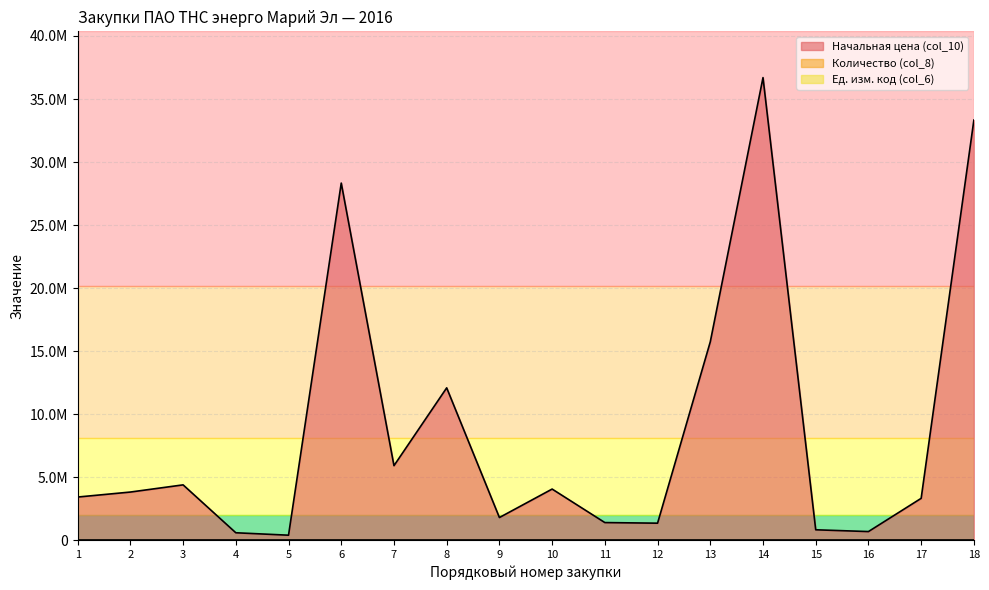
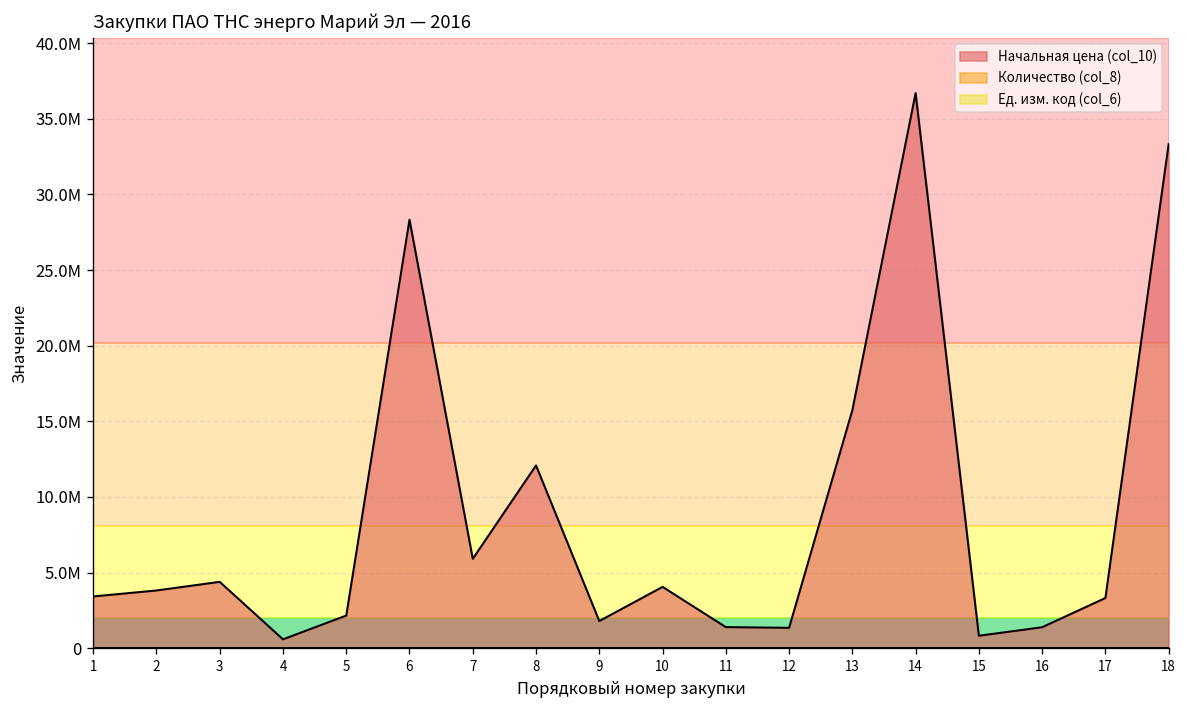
  {
    "Начальная цена (col_10)": {
      "1": 3400000,
      "2": 3800000,
      "3": 4400000,
      "4": 600000,
-     "5": 400000,
+     "5": 2200000,
      "6": 28300000,
      "7": 5900000,
      "8": 12100000,
      "9": 1800000,
      "10": 4100000,
      "11": 1400000,
      "12": 1400000,
      "13": 15700000,
      "14": 36700000,
      "15": 800000,
-     "16": 700000,
+     "16": 1400000,
      "17": 3300000,
      "18": 33300000
    },
    "Ед. изм. код (col_6)": {
      "1": 0,
      "2": 0,
      "3": 0,
      "4": 0,
      "5": 0,
      "6": 0,
      "7": 0,
      "8": 0,
      "9": 0,
      "10": 0,
      "11": 0,
      "12": 0,
      "13": 0,
      "14": 0,
      "15": 0,
      "16": 0,
      "17": 0,
      "18": 0
    }
  }
